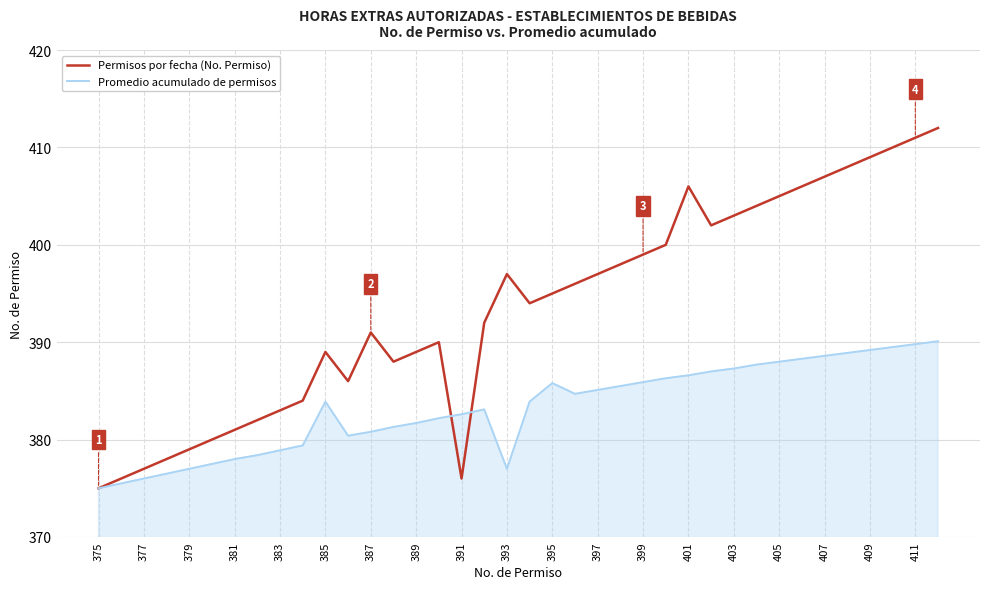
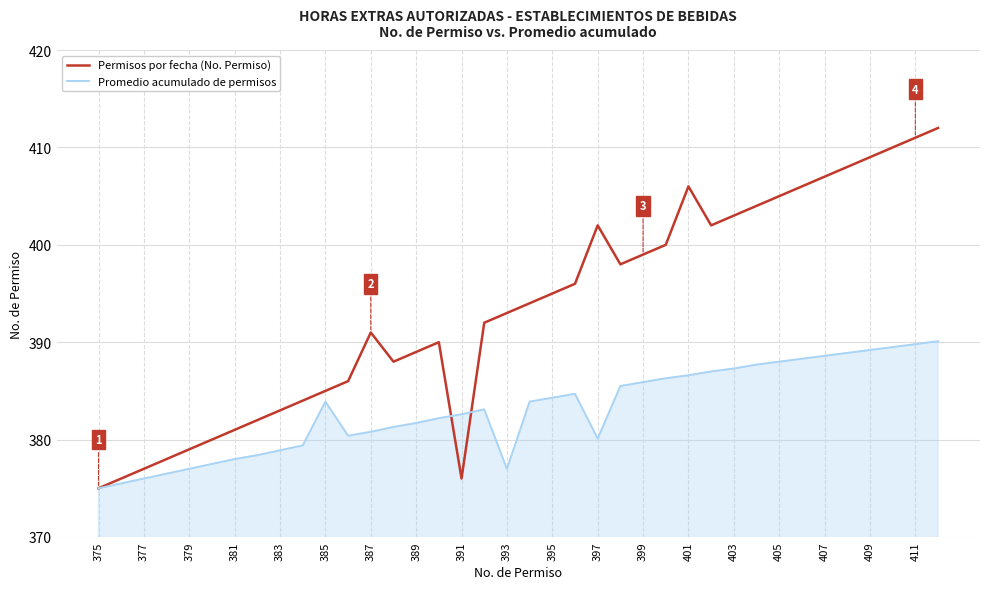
  {
    "Permisos por fecha (No. Permiso)": {
      "377": 377,
      "379": 379,
      "381": 381,
      "383": 383,
-     "385": 389,
+     "385": 385,
      "387": 391,
      "389": 389,
      "391": 376,
-     "393": 397,
+     "393": 393,
      "395": 395,
-     "397": 397,
+     "397": 402,
      "401": 406,
      "403": 403,
      "405": 405,
      "407": 407,
      "409": 409,
      "411": 411
    },
    "Promedio acumulado de permisos": {
      "377": 376,
      "379": 377,
      "381": 378,
      "383": 379,
      "385": 384,
      "387": 381,
      "389": 382,
      "391": 383,
      "393": 377,
-     "395": 386,
-     "397": 385,
+     "395": 384,
+     "397": 380,
      "399": 386,
      "401": 387,
      "403": 387,
      "405": 388,
      "407": 389,
      "409": 389,
      "411": 390
    }
  }
